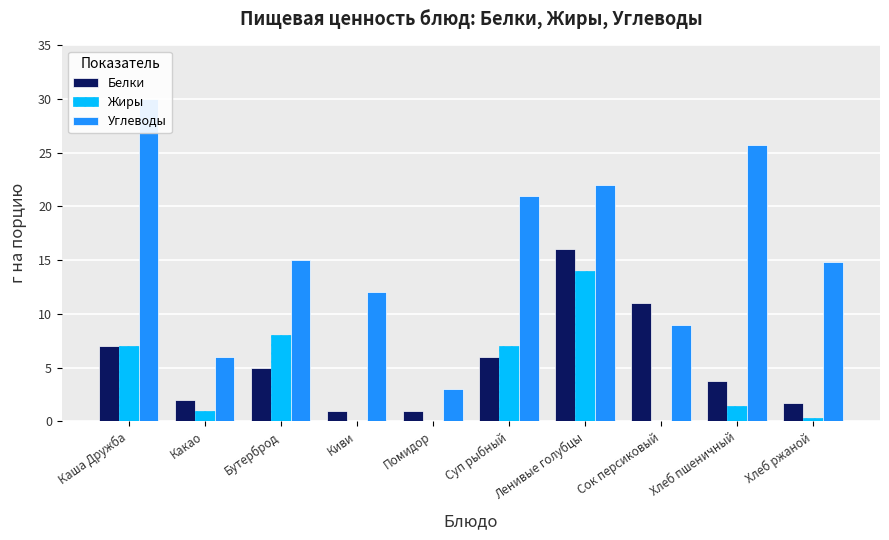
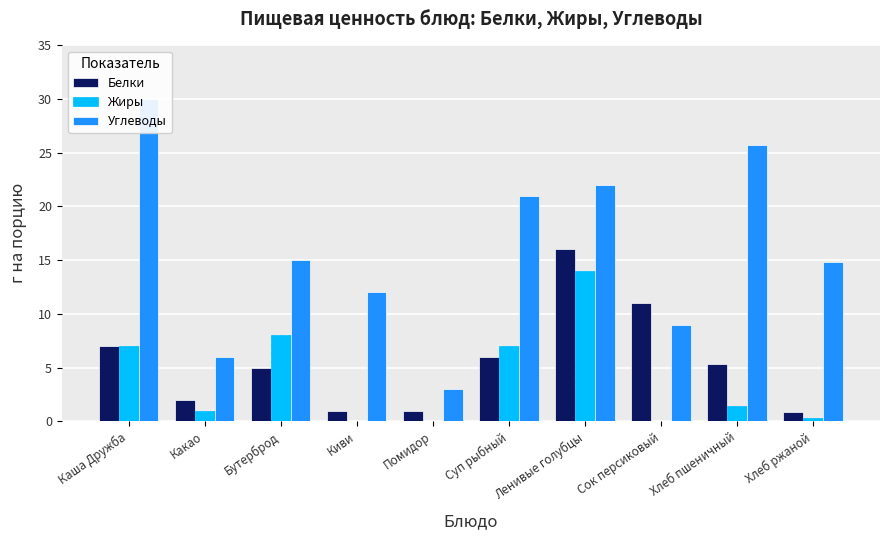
  {
    "Белки": {
      "Каша Дружба": 7.0,
      "Какао": 2.0,
      "Бутерброд": 5.0,
      "Киви": 1.0,
      "Помидор": 1.0,
      "Суп рыбный": 6.0,
      "Ленивые голубцы": 16.0,
      "Сок персиковый": 11.0,
-     "Хлеб пшеничный": 3.8,
-     "Хлеб ржаной": 1.7
+     "Хлеб пшеничный": 5.3,
+     "Хлеб ржаной": 0.9
    }
  }
